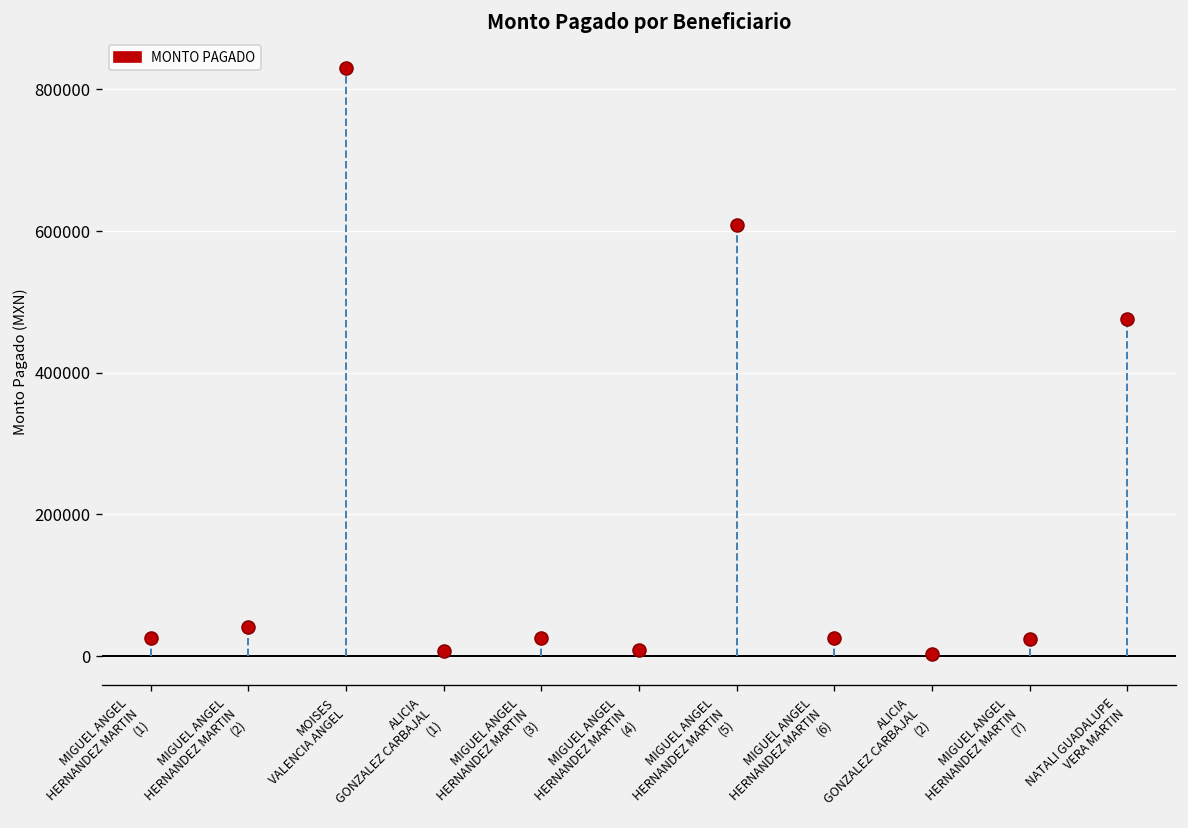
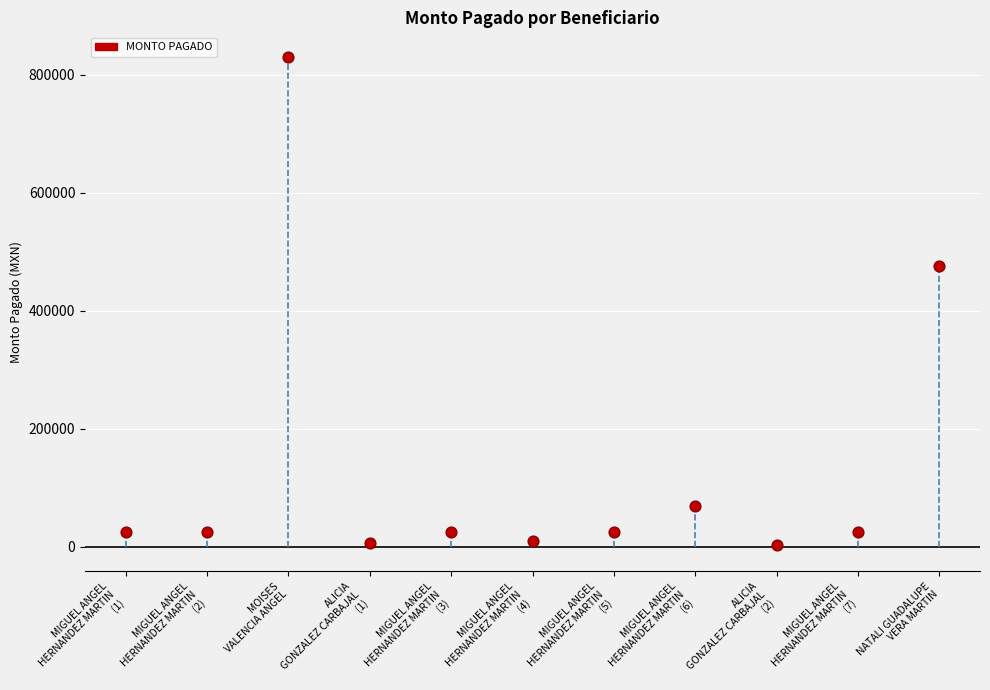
  {
    "MONTO PAGADO": {
-     "MIGUEL ANGEL HERNANDEZ MARTIN (2)": 40000,
-     "MIGUEL ANGEL HERNANDEZ MARTIN (5)": 610000,
-     "MIGUEL ANGEL HERNANDEZ MARTIN (6)": 20000
+     "MIGUEL ANGEL HERNANDEZ MARTIN (2)": 20000,
+     "MIGUEL ANGEL HERNANDEZ MARTIN (5)": 20000,
+     "MIGUEL ANGEL HERNANDEZ MARTIN (6)": 70000
    }
  }
